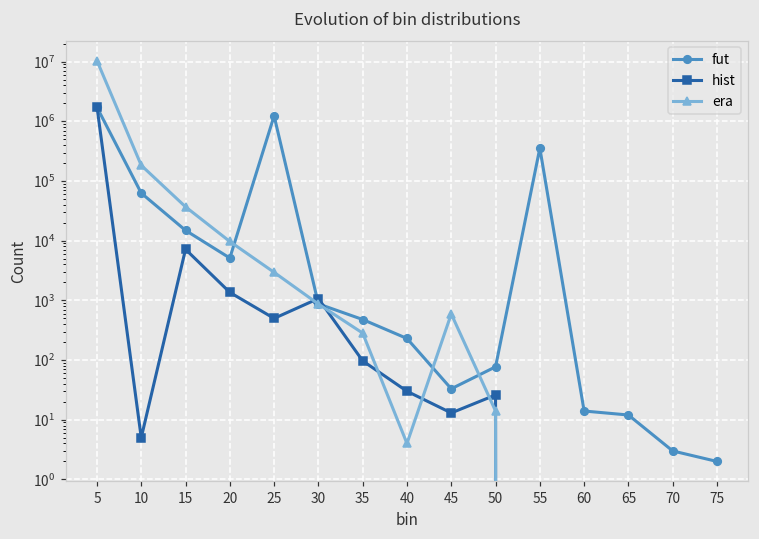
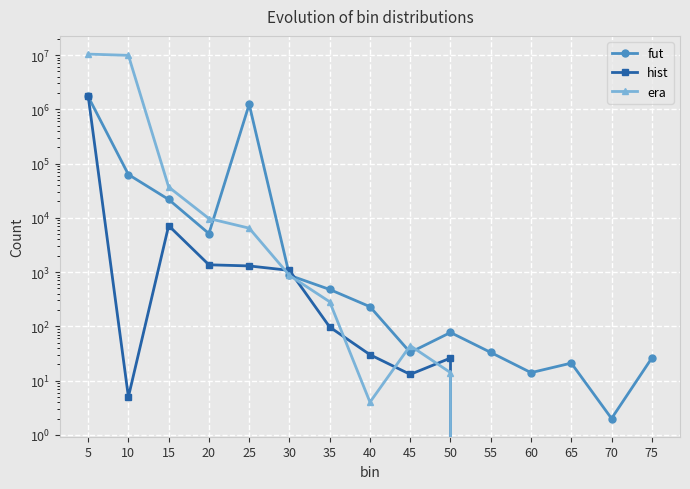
  {
    "fut": {
      "10": 60000,
-     "15": 15000,
+     "15": 22000,
      "20": 5000,
      "25": 1200000,
      "35": 500,
      "40": 230,
      "45": 30,
      "50": 80,
-     "55": 400000,
+     "55": 30,
      "60": 14,
-     "65": 12,
-     "70": 3,
-     "75": 2
+     "65": 21,
+     "70": 2,
+     "75": 30
    },
    "hist": {
      "10": 5,
      "15": 7000,
      "20": 1400,
-     "25": 500,
+     "25": 1300,
      "30": 1100,
      "35": 100,
      "40": 30,
      "45": 13,
      "50": 30
    },
    "era": {
      "5": 10000000,
-     "10": 180000,
+     "10": 10000000,
      "15": 40000,
      "20": 10000,
-     "25": 3000,
+     "25": 6000,
      "35": 300,
      "40": 4,
-     "45": 600,
+     "45": 40,
      "50": 14
    }
  }
